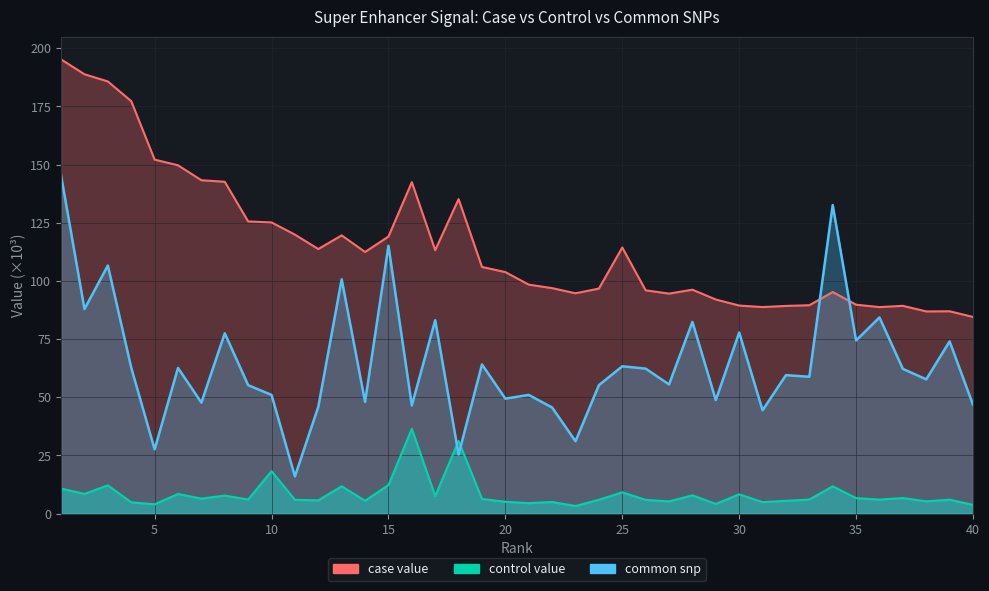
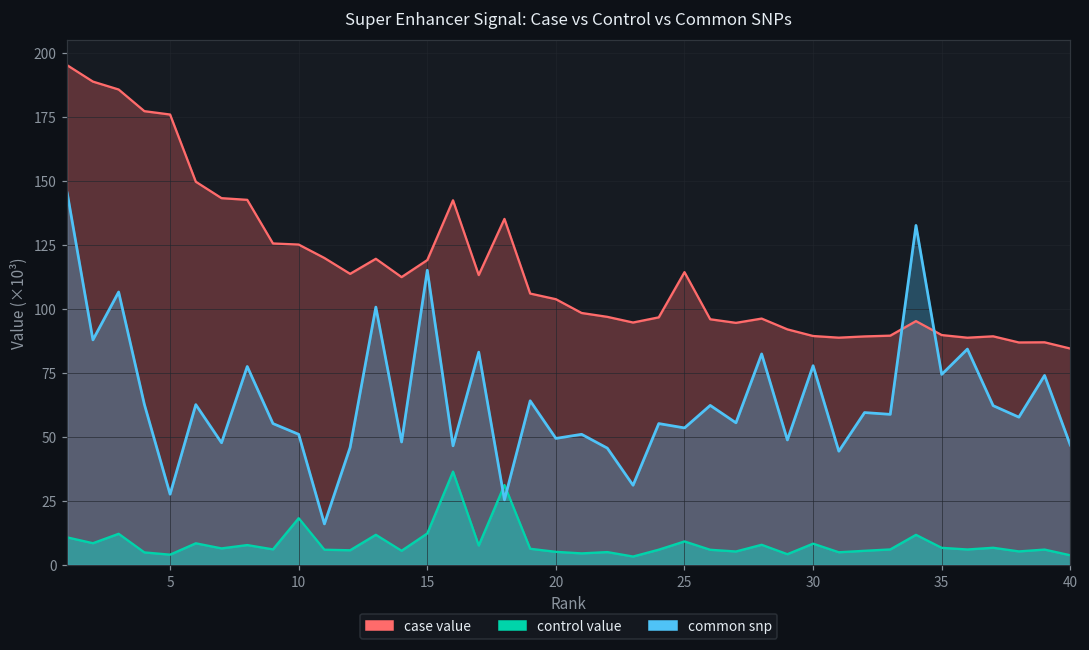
  {
    "case value": {
-     "5": 152,
+     "5": 176,
      "10": 125,
      "15": 119,
      "20": 104,
      "25": 114,
      "30": 89,
      "35": 90,
      "40": 85
    },
    "control value": {
      "5": 4,
      "10": 18,
      "15": 12,
      "20": 5,
      "25": 9,
      "30": 8,
      "35": 7,
      "40": 4
    },
    "common snp": {
      "5": 28,
      "10": 51,
      "15": 115,
      "20": 49,
-     "25": 63,
+     "25": 54,
      "30": 78,
      "35": 74,
      "40": 47
    }
  }
